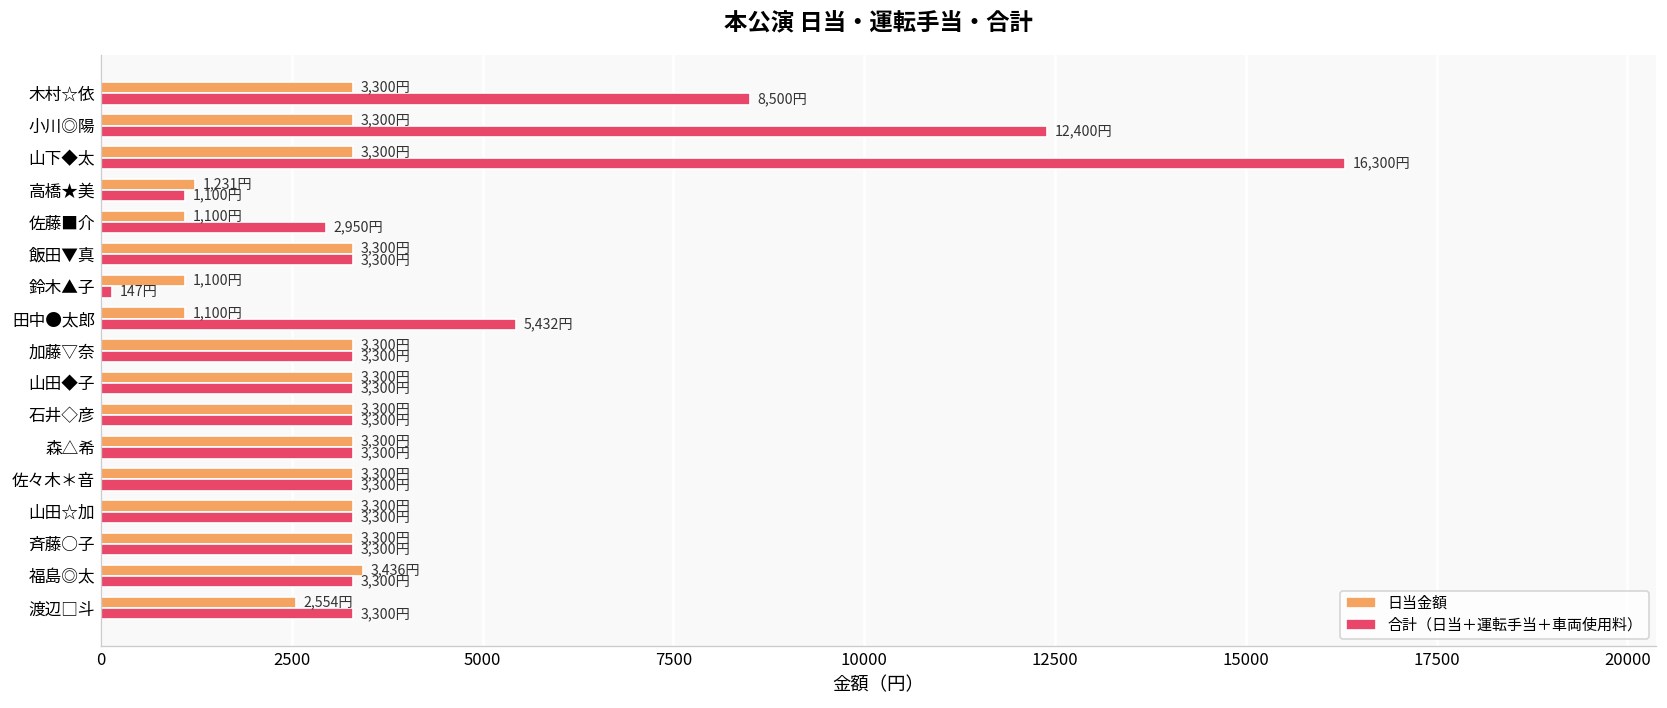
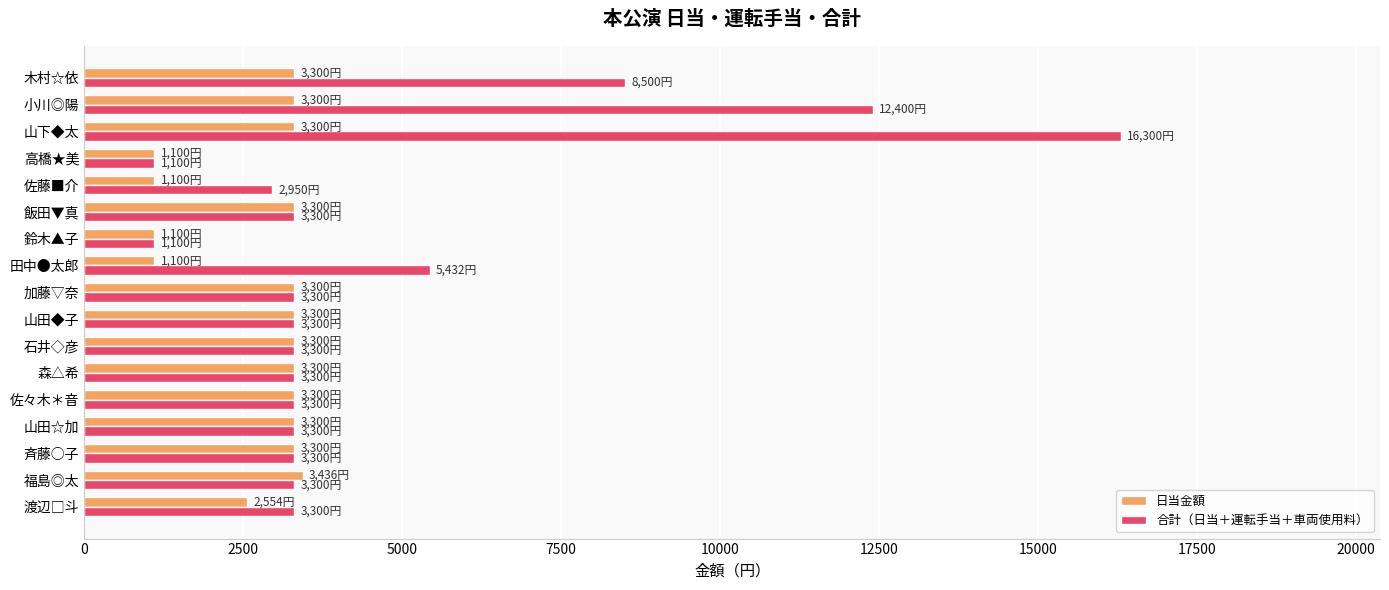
  {
    "日当金額": {
      "木村☆依": "3,300円",
      "小川◎陽": "3,300円",
      "山下◆太": "3,300円",
-     "高橋★美": "1,231円",
+     "高橋★美": "1,100円",
      "佐藤■介": "1,100円",
      "鈴木▲子": "1,100円",
      "田中●太郎": "1,100円",
      "渡辺□斗": "2,554円"
    },
    "合計（日当＋運転手当＋車両使用料）": {
      "木村☆依": "8,500円",
      "小川◎陽": "12,400円",
      "山下◆太": "16,300円",
      "佐藤■介": "2,950円",
-     "鈴木▲子": "147円",
+     "鈴木▲子": "1,100円",
      "田中●太郎": "5,432円",
      "渡辺□斗": "3,300円"
    }
  }
